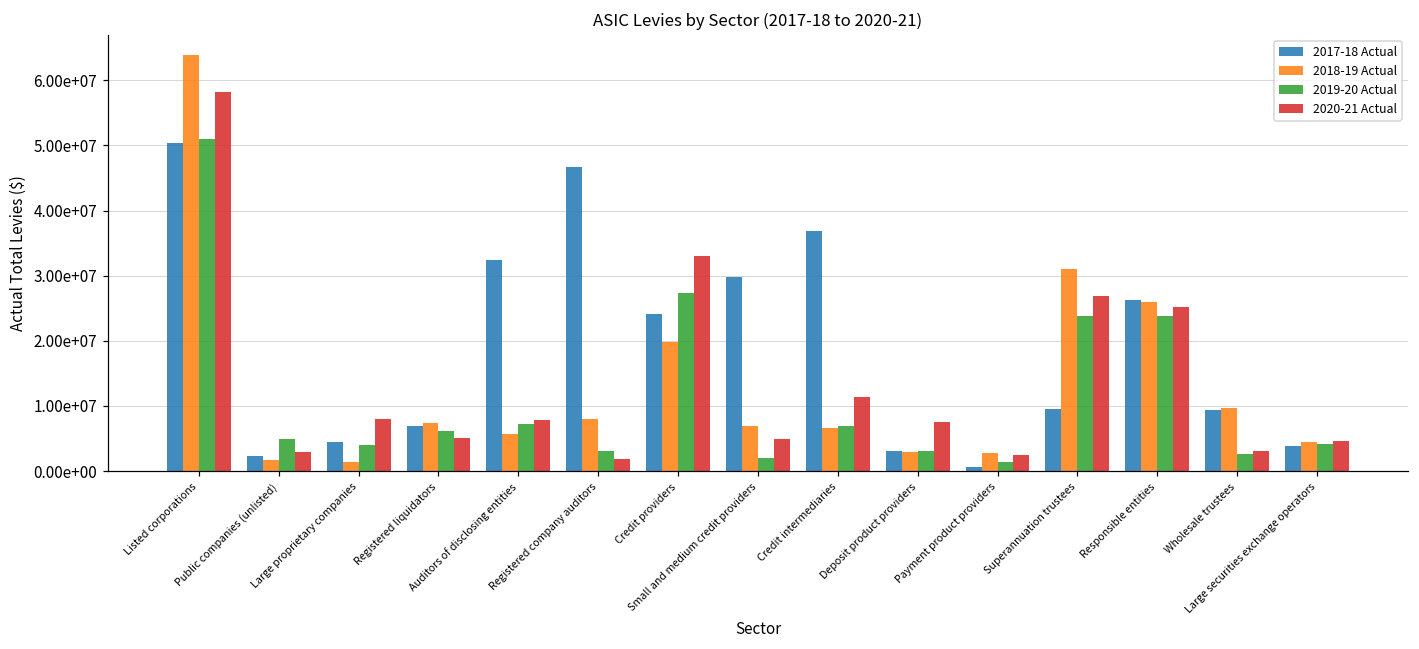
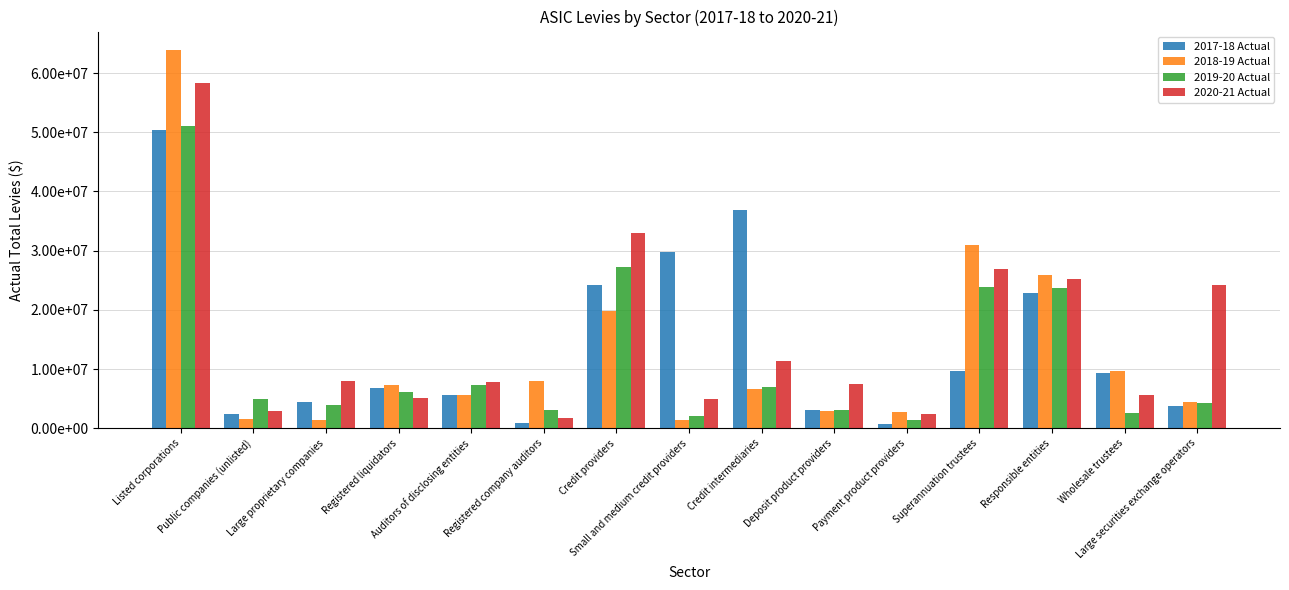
  {
    "2017-18 Actual": {
      "Listed corporations": 50000000,
      "Public companies (unlisted)": 2000000,
      "Large proprietary companies": 4000000,
      "Registered liquidators": 7000000,
-     "Auditors of disclosing entities": 32000000,
-     "Registered company auditors": 47000000,
+     "Auditors of disclosing entities": 6000000,
+     "Registered company auditors": 1000000,
      "Credit providers": 24000000,
      "Small and medium credit providers": 30000000,
      "Credit intermediaries": 37000000,
      "Deposit product providers": 3000000,
      "Payment product providers": 1000000,
      "Superannuation trustees": 10000000,
-     "Responsible entities": 26000000,
+     "Responsible entities": 23000000,
      "Wholesale trustees": 9000000,
      "Large securities exchange operators": 4000000
    },
    "2018-19 Actual": {
      "Listed corporations": 64000000,
      "Public companies (unlisted)": 2000000,
      "Large proprietary companies": 1000000,
      "Registered liquidators": 7000000,
      "Auditors of disclosing entities": 6000000,
      "Registered company auditors": 8000000,
      "Credit providers": 20000000,
-     "Small and medium credit providers": 7000000,
+     "Small and medium credit providers": 1000000,
      "Credit intermediaries": 7000000,
      "Deposit product providers": 3000000,
      "Payment product providers": 3000000,
      "Superannuation trustees": 31000000,
      "Responsible entities": 26000000,
      "Wholesale trustees": 10000000,
      "Large securities exchange operators": 4000000
    },
    "2019-20 Actual": {
      "Listed corporations": 51000000,
      "Public companies (unlisted)": 5000000,
      "Large proprietary companies": 4000000,
      "Registered liquidators": 6000000,
      "Auditors of disclosing entities": 7000000,
      "Registered company auditors": 3000000,
      "Credit providers": 27000000,
      "Small and medium credit providers": 2000000,
      "Credit intermediaries": 7000000,
      "Deposit product providers": 3000000,
      "Payment product providers": 1000000,
      "Superannuation trustees": 24000000,
      "Responsible entities": 24000000,
      "Wholesale trustees": 3000000,
      "Large securities exchange operators": 4000000
    },
    "2020-21 Actual": {
      "Listed corporations": 58000000,
      "Public companies (unlisted)": 3000000,
      "Large proprietary companies": 8000000,
      "Registered liquidators": 5000000,
      "Auditors of disclosing entities": 8000000,
      "Registered company auditors": 2000000,
      "Credit providers": 33000000,
      "Small and medium credit providers": 5000000,
      "Credit intermediaries": 11000000,
      "Deposit product providers": 8000000,
      "Payment product providers": 2000000,
      "Superannuation trustees": 27000000,
      "Responsible entities": 25000000,
-     "Wholesale trustees": 3000000,
-     "Large securities exchange operators": 5000000
+     "Wholesale trustees": 6000000,
+     "Large securities exchange operators": 24000000
    }
  }
